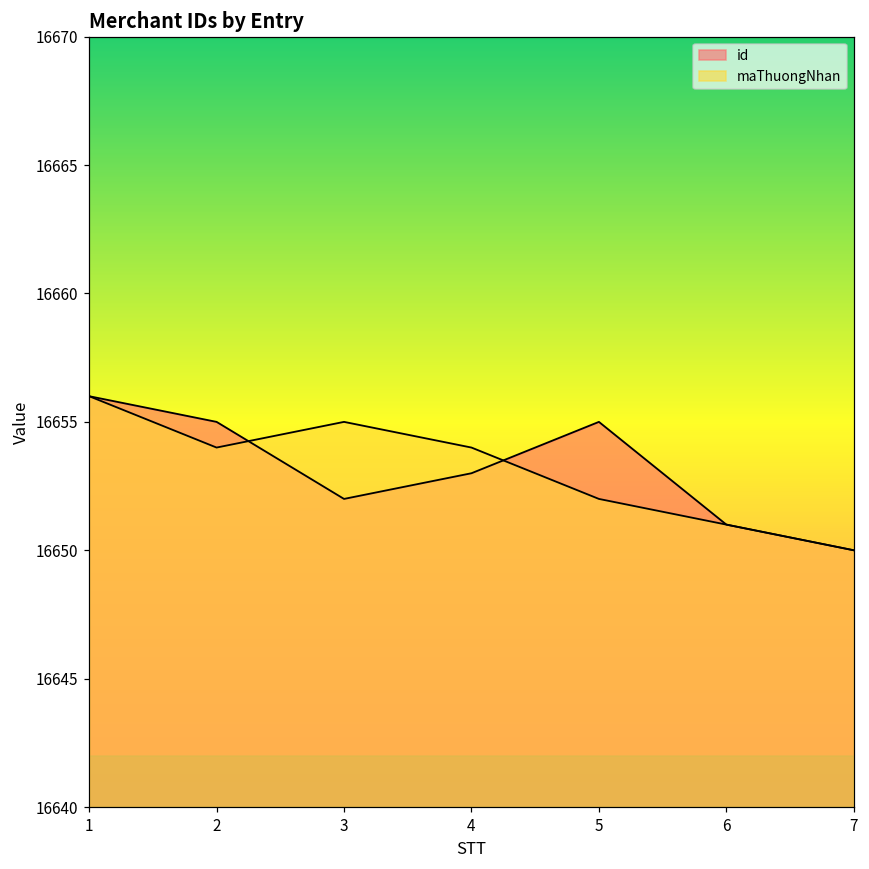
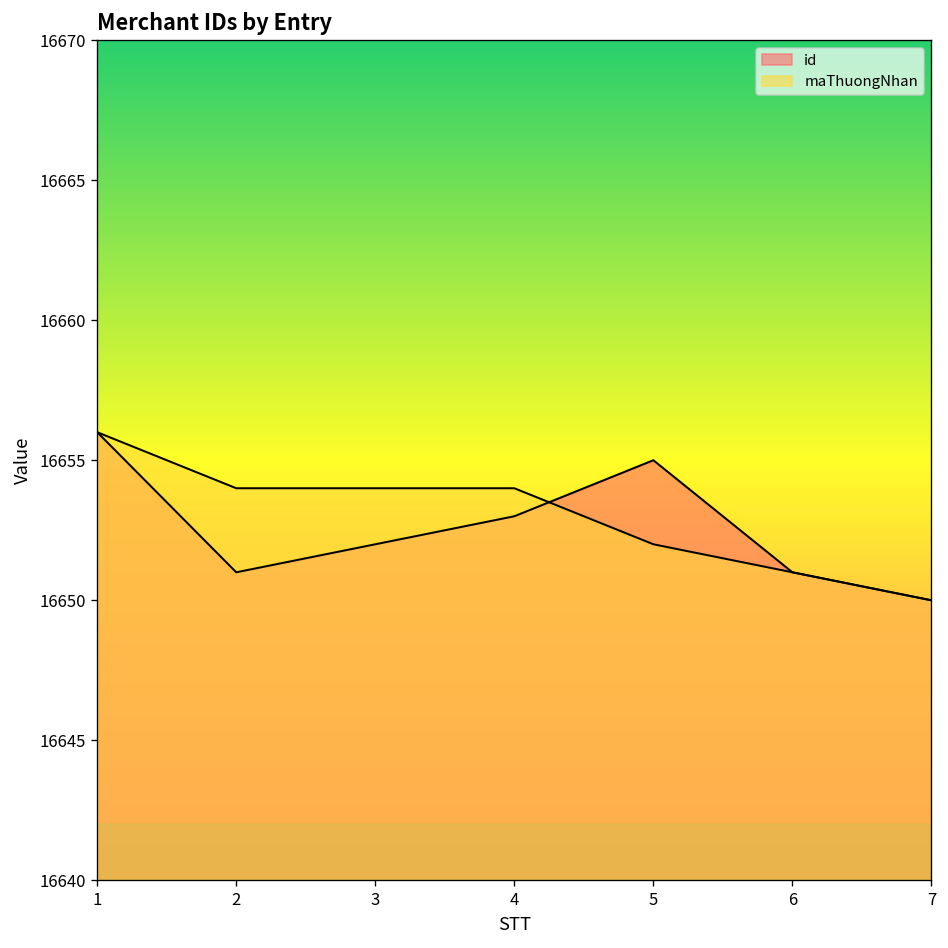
  {
    "id": {
-     "2": 16655,
+     "2": 16651,
      "3": 16652,
      "4": 16653,
      "5": 16655
    },
    "maThuongNhan": {
      "2": 16654,
-     "3": 16655,
+     "3": 16654,
      "4": 16654,
      "5": 16652
    }
  }
